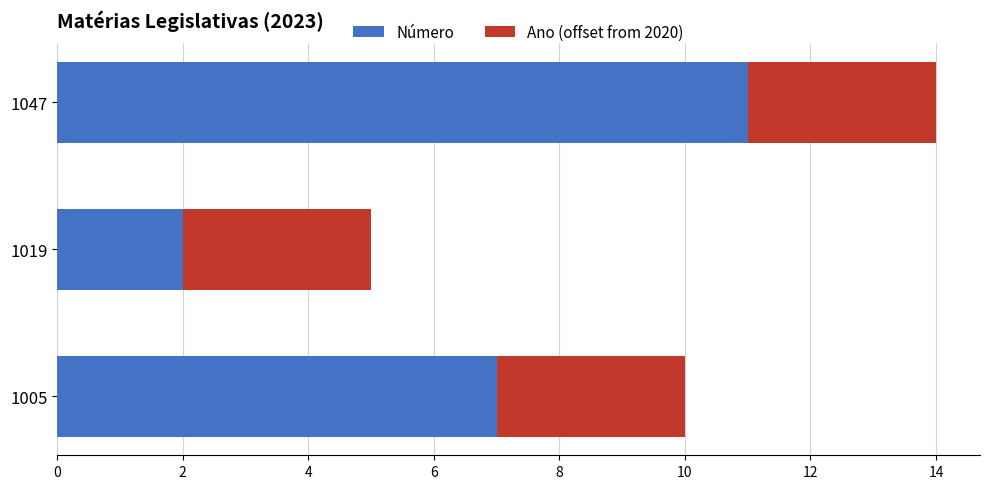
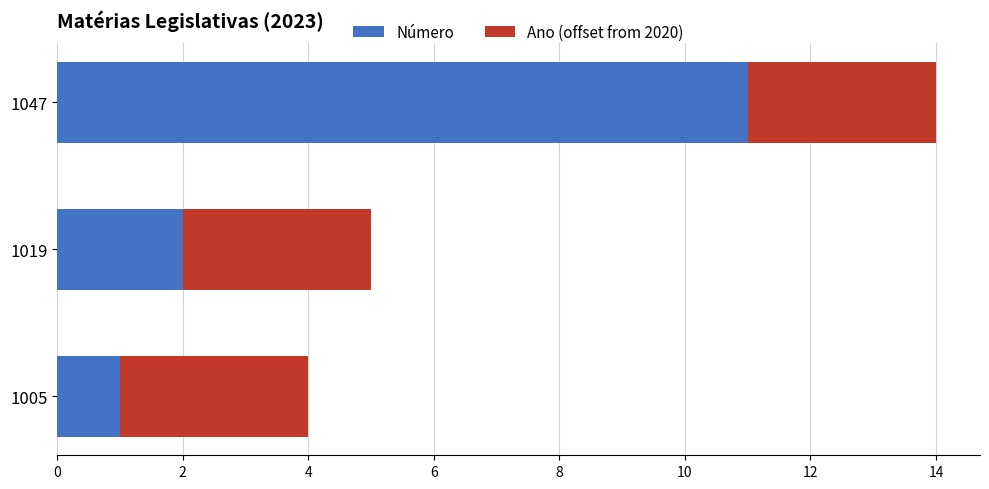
  {
    "Número": {
      "1047": 11,
      "1019": 2,
-     "1005": 7
+     "1005": 1
    },
    "Ano (offset from 2020)": {
      "1047": 3,
      "1019": 3,
      "1005": 3
    }
  }
